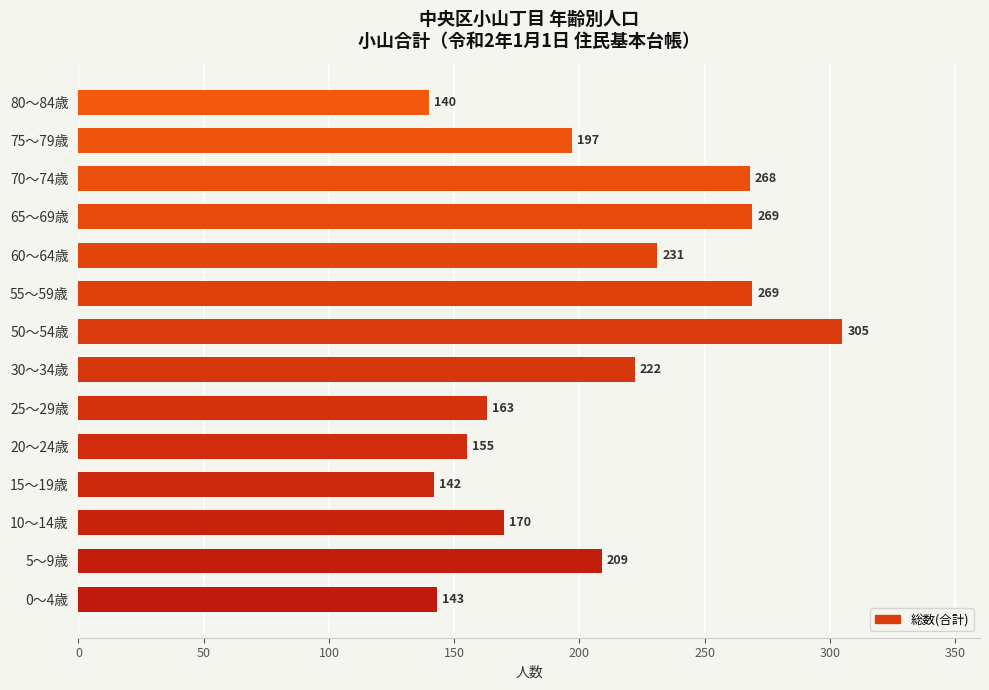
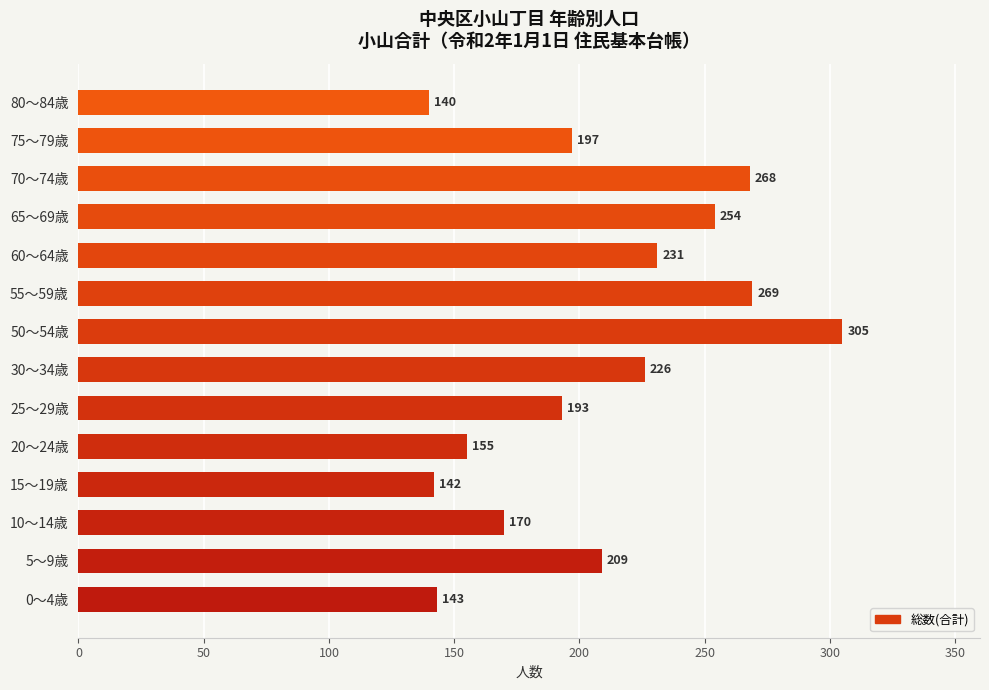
  {
    "80～84歳": 140,
    "75～79歳": 197,
    "70～74歳": 268,
-   "65～69歳": 269,
+   "65～69歳": 254,
    "60～64歳": 231,
    "55～59歳": 269,
    "50～54歳": 305,
-   "30～34歳": 222,
-   "25～29歳": 163,
+   "30～34歳": 226,
+   "25～29歳": 193,
    "20～24歳": 155,
    "15～19歳": 142,
    "10～14歳": 170,
    "5～9歳": 209,
    "0～4歳": 143
  }
